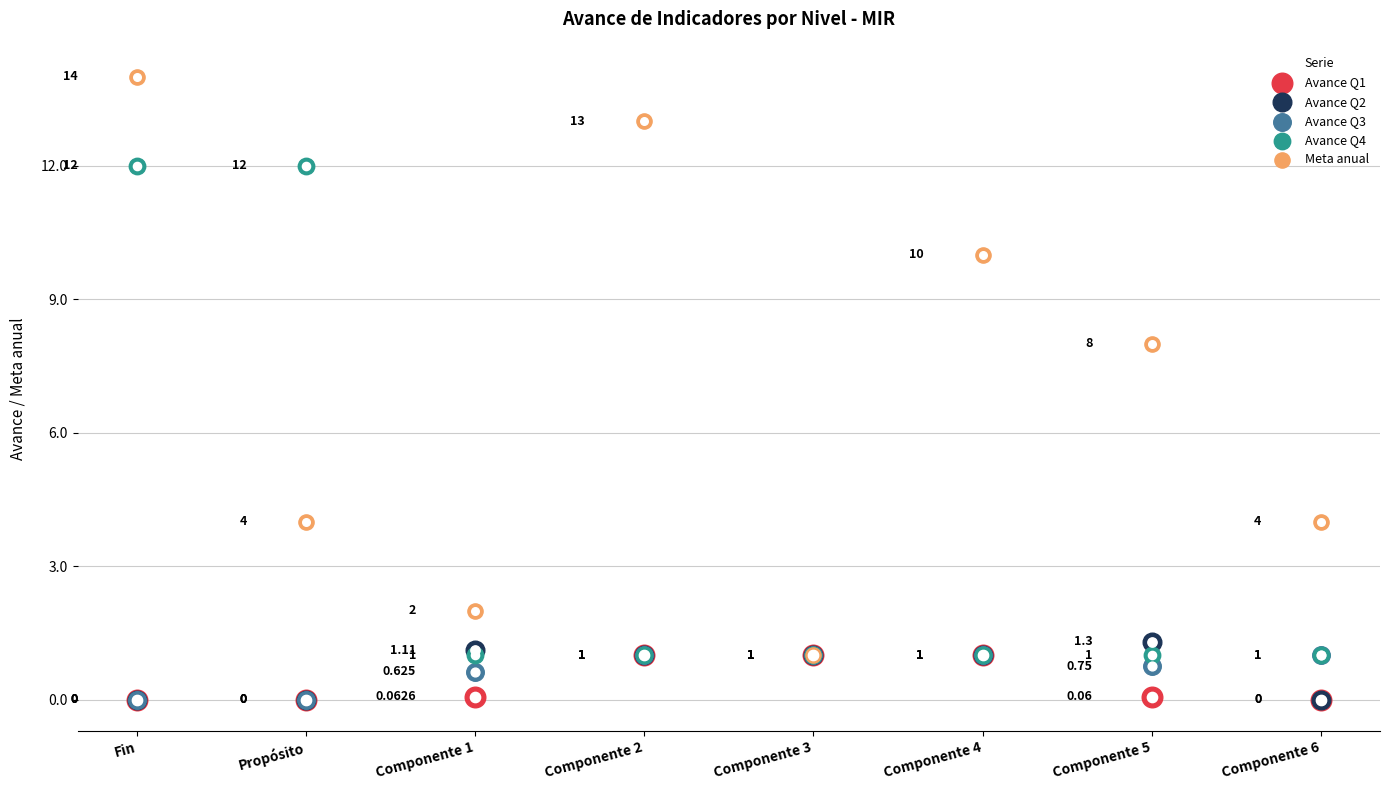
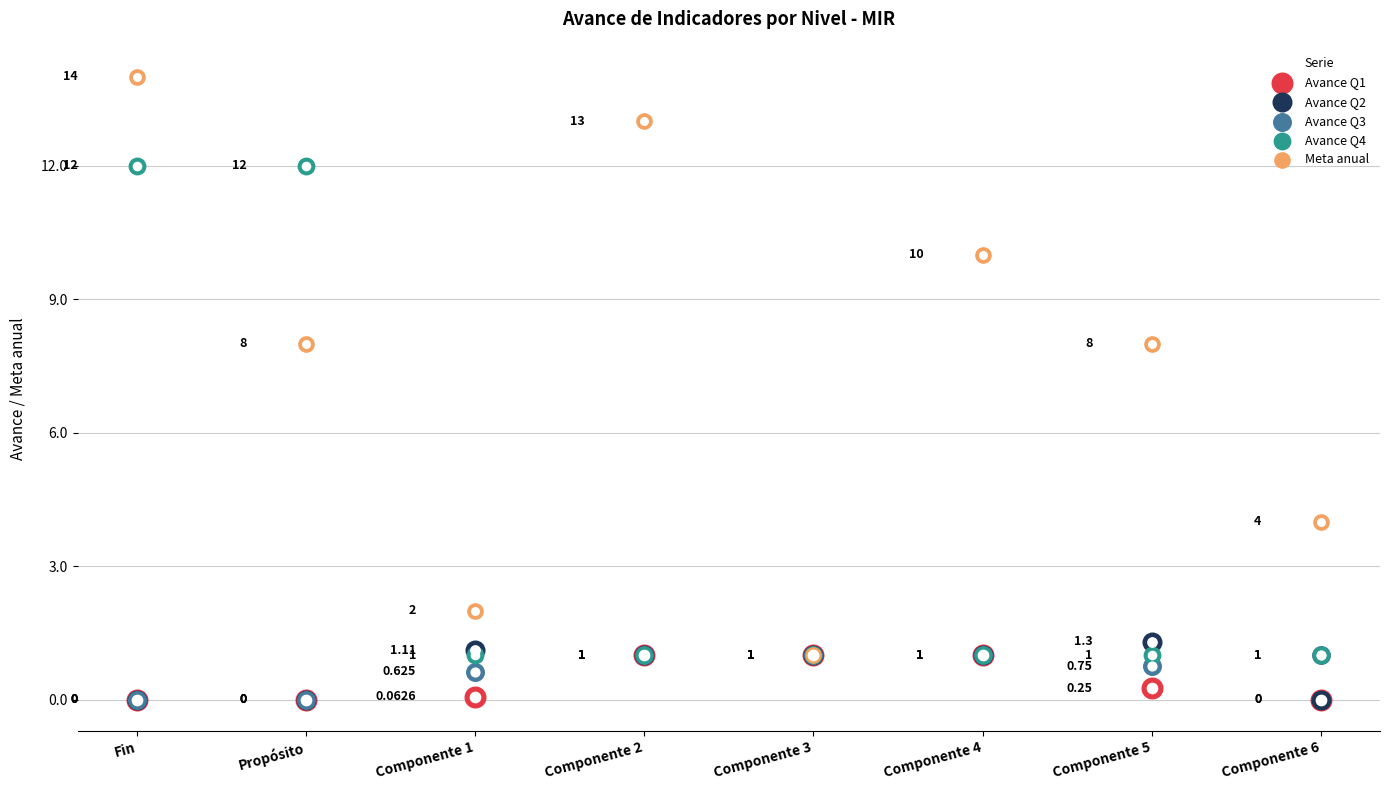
  {
    "Avance Q1": {
-     "Componente 5": 0.06
+     "Componente 5": 0.25
    },
    "Meta anual": {
-     "Propósito": 4
+     "Propósito": 8
    }
  }
